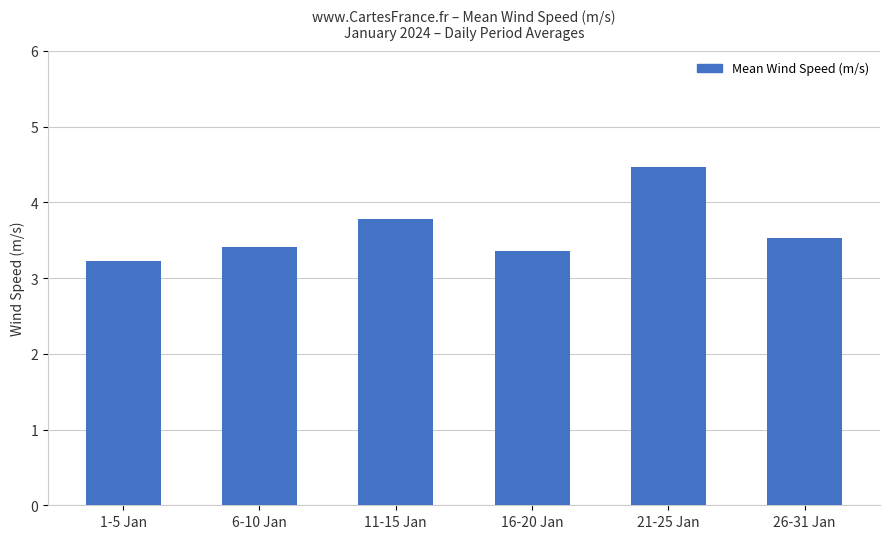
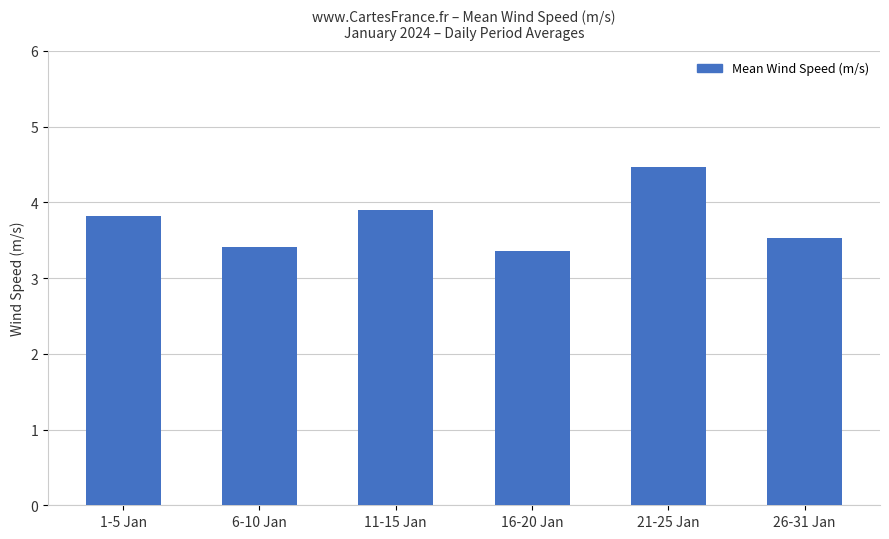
  {
-   "1-5 Jan": 3.2,
+   "1-5 Jan": 3.8,
    "6-10 Jan": 3.4,
-   "11-15 Jan": 3.8,
+   "11-15 Jan": 3.9,
    "16-20 Jan": 3.4,
    "21-25 Jan": 4.5,
    "26-31 Jan": 3.5
  }
